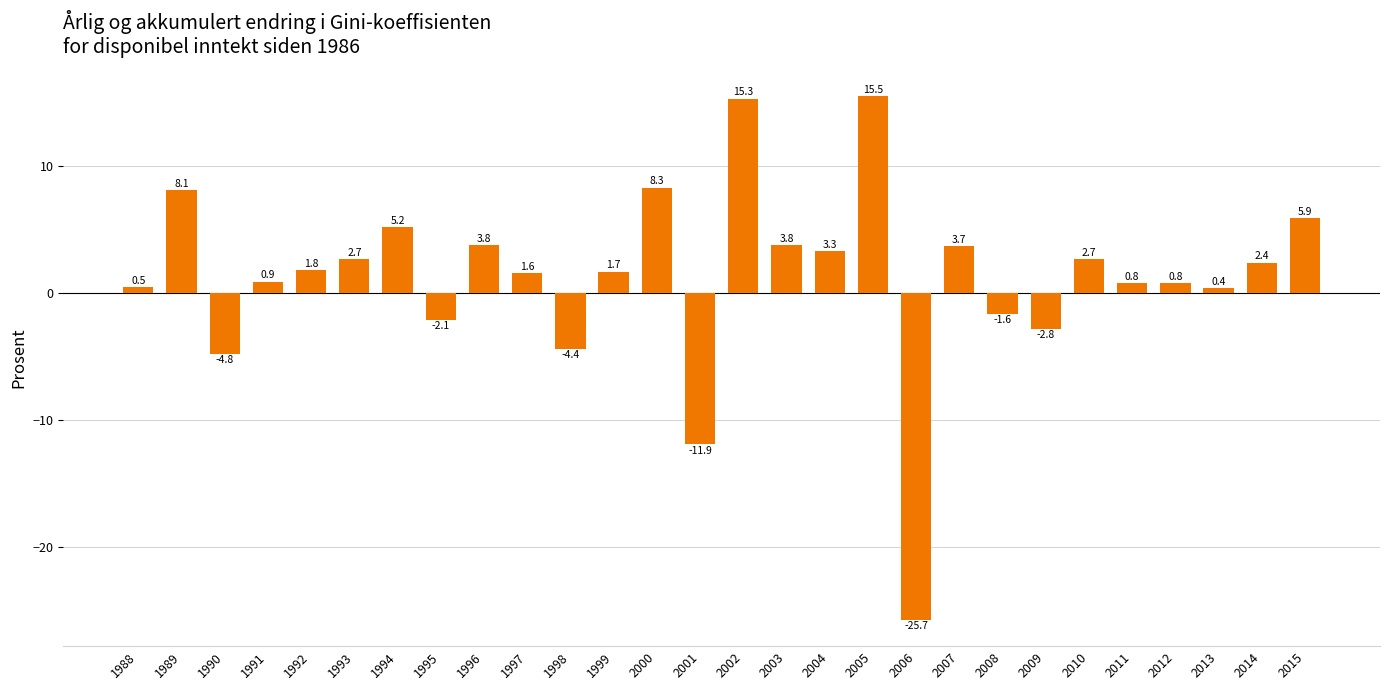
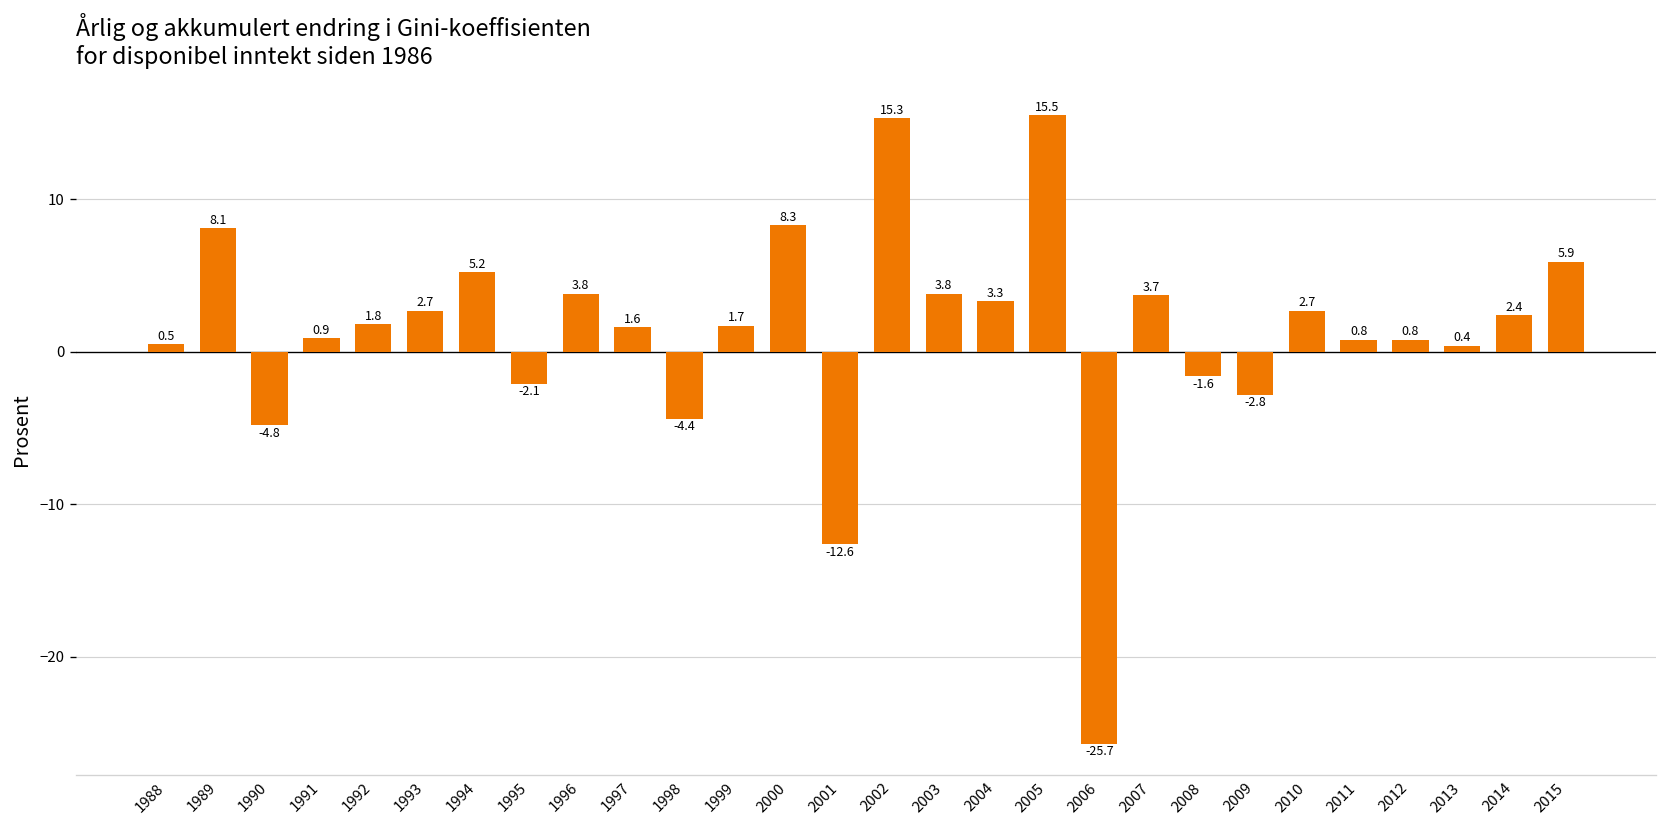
  {
    "1988": 0.5,
    "1989": 8.1,
    "1990": -4.8,
    "1991": 0.9,
    "1992": 1.8,
    "1993": 2.7,
    "1994": 5.2,
    "1995": -2.1,
    "1996": 3.8,
    "1997": 1.6,
    "1998": -4.4,
    "1999": 1.7,
    "2000": 8.3,
-   "2001": -11.9,
+   "2001": -12.6,
    "2002": 15.3,
    "2003": 3.8,
    "2004": 3.3,
    "2005": 15.5,
    "2006": -25.7,
    "2007": 3.7,
    "2008": -1.6,
    "2009": -2.8,
    "2010": 2.7,
    "2011": 0.8,
    "2012": 0.8,
    "2013": 0.4,
    "2014": 2.4,
    "2015": 5.9
  }
